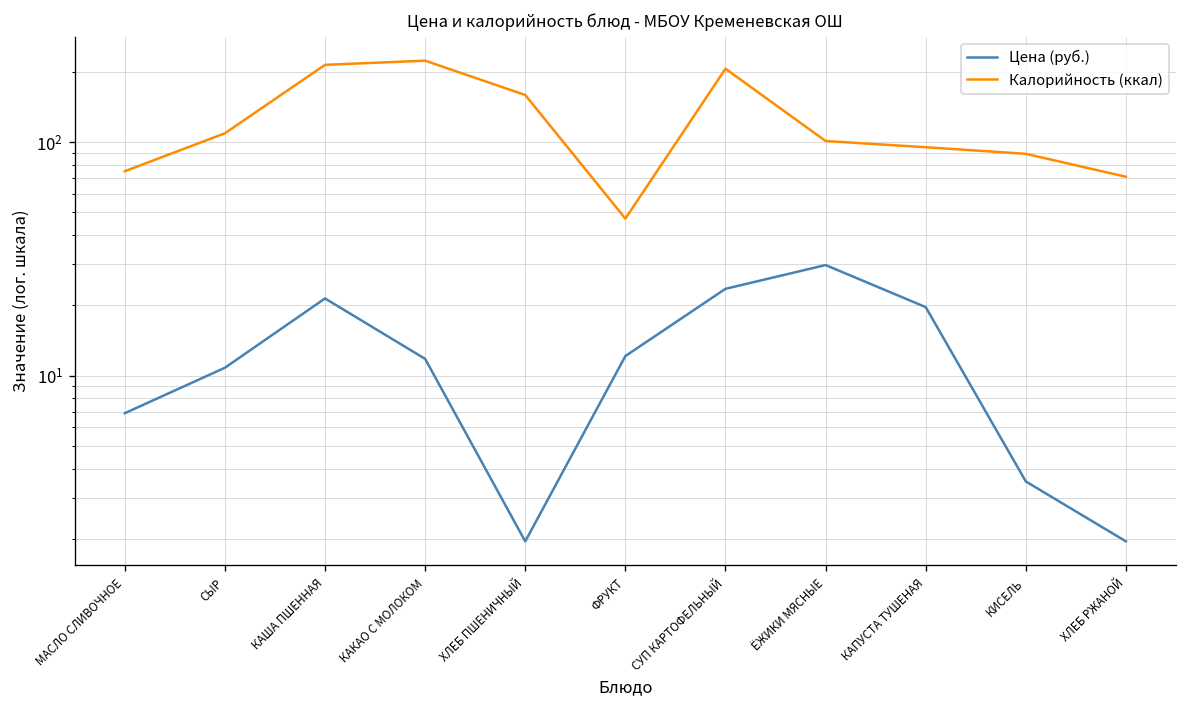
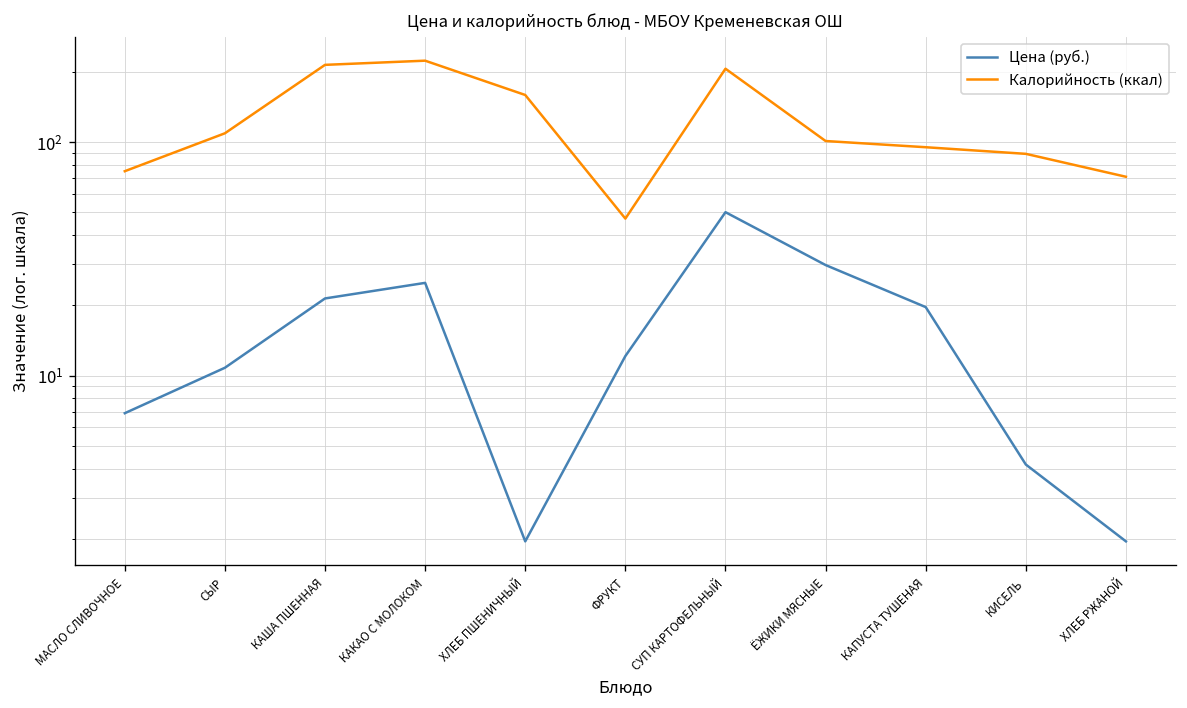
  {
    "Цена (руб.)": {
      "МАСЛО СЛИВОЧНОЕ": 6.9,
      "СЫР": 11,
      "КАША ПШЕННАЯ": 21,
-     "КАКАО С МОЛОКОМ": 12,
+     "КАКАО С МОЛОКОМ": 25,
      "ХЛЕБ ПШЕНИЧНЫЙ": 2.0,
      "ФРУКТ": 12,
-     "СУП КАРТОФЕЛЬНЫЙ": 24,
+     "СУП КАРТОФЕЛЬНЫЙ": 50,
      "ЁЖИКИ МЯСНЫЕ": 30,
      "КАПУСТА ТУШЕНАЯ": 20,
-     "КИСЕЛЬ": 3.5,
+     "КИСЕЛЬ": 4.2,
      "ХЛЕБ РЖАНОЙ": 2.0
    },
    "Калорийность (ккал)": {
      "МАСЛО СЛИВОЧНОЕ": 75,
      "СЫР": 110,
      "КАША ПШЕННАЯ": 210,
      "КАКАО С МОЛОКОМ": 220,
      "ХЛЕБ ПШЕНИЧНЫЙ": 160,
      "ФРУКТ": 47,
      "СУП КАРТОФЕЛЬНЫЙ": 210,
      "ЁЖИКИ МЯСНЫЕ": 100,
      "КАПУСТА ТУШЕНАЯ": 100,
      "КИСЕЛЬ": 90,
      "ХЛЕБ РЖАНОЙ": 71
    }
  }
